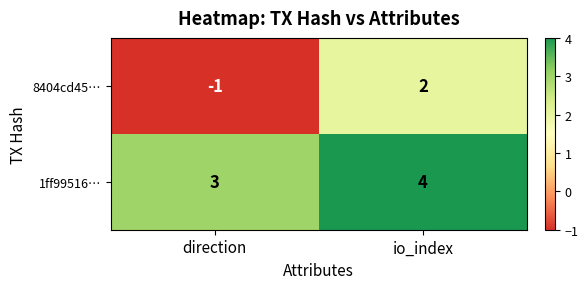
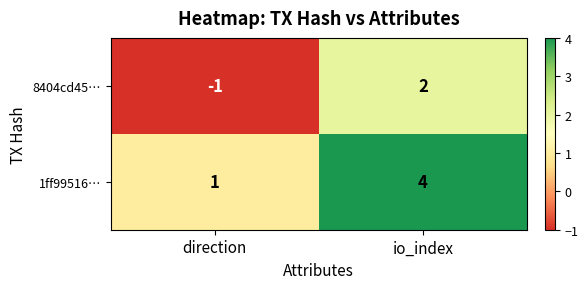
  {
    "8404cd45…": {
      "direction": -1,
      "io_index": 2
    },
    "1ff99516…": {
-     "direction": 3,
+     "direction": 1,
      "io_index": 4
    }
  }
